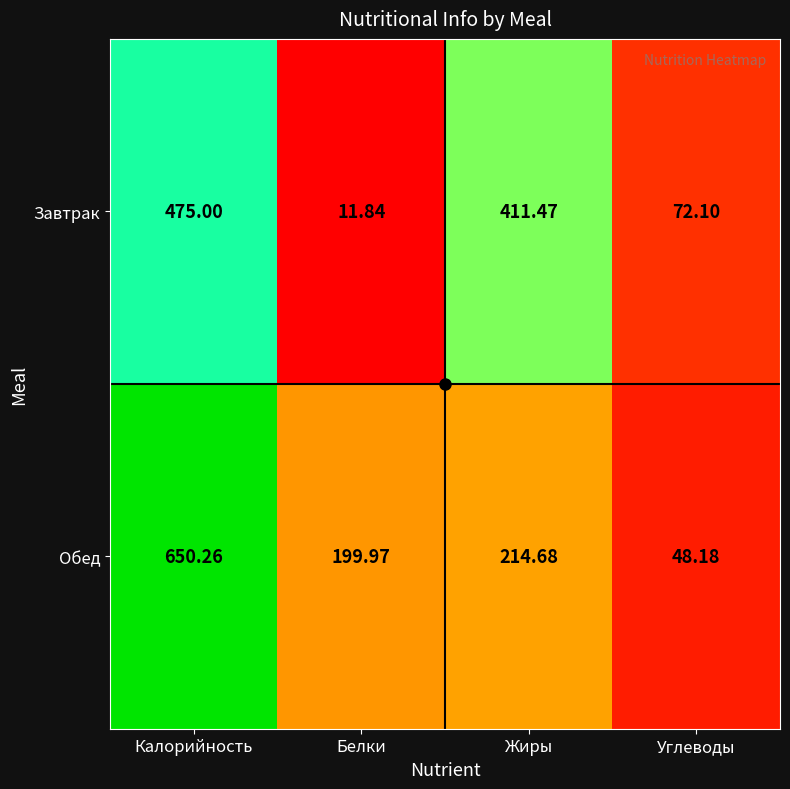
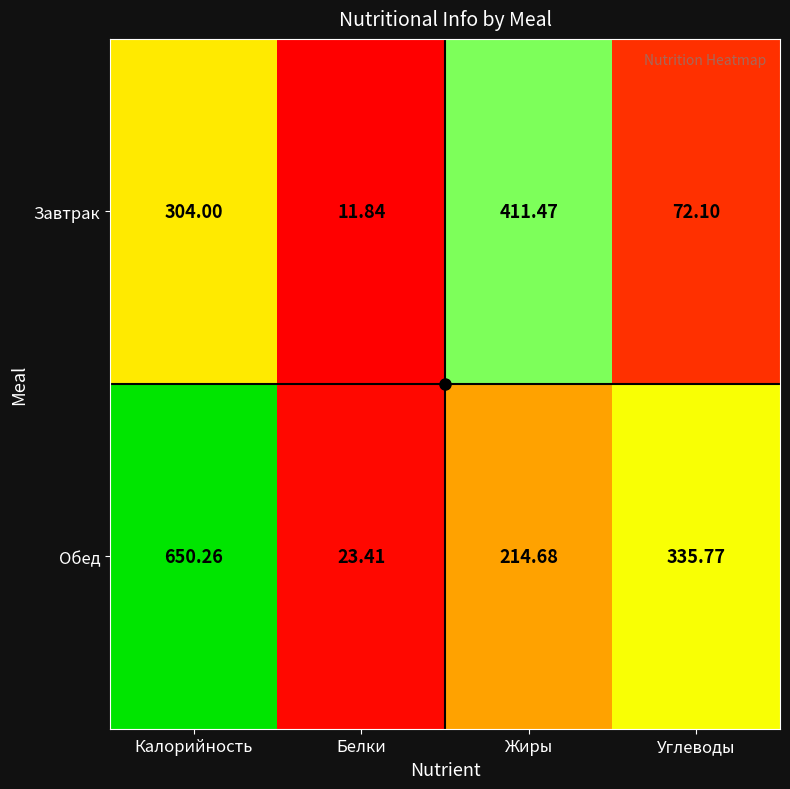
  {
    "Завтрак": {
-     "Калорийность": 475.00,
+     "Калорийность": 304.00,
      "Белки": 11.84,
      "Жиры": 411.47
    },
    "Обед": {
      "Калорийность": 650.26,
-     "Белки": 199.97,
+     "Белки": 23.41,
      "Жиры": 214.68,
-     "Углеводы": 48.18
+     "Углеводы": 335.77
    }
  }
